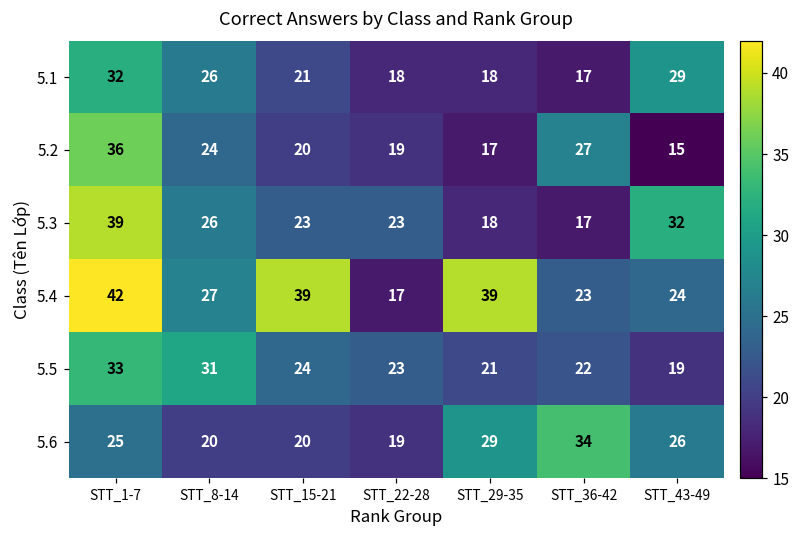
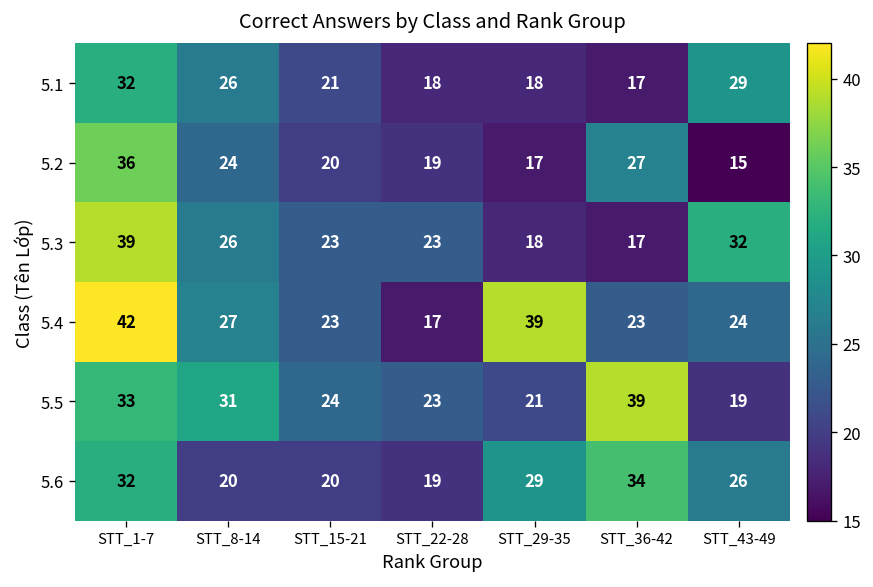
  {
    "5.1": {
      "STT_1-7": 32,
      "STT_8-14": 26,
      "STT_15-21": 21,
      "STT_22-28": 18,
      "STT_29-35": 18,
      "STT_36-42": 17,
      "STT_43-49": 29
    },
    "5.2": {
      "STT_1-7": 36,
      "STT_8-14": 24,
      "STT_15-21": 20,
      "STT_22-28": 19,
      "STT_29-35": 17,
      "STT_36-42": 27,
      "STT_43-49": 15
    },
    "5.3": {
      "STT_1-7": 39,
      "STT_8-14": 26,
      "STT_15-21": 23,
      "STT_22-28": 23,
      "STT_29-35": 18,
      "STT_36-42": 17,
      "STT_43-49": 32
    },
    "5.4": {
      "STT_1-7": 42,
      "STT_8-14": 27,
-     "STT_15-21": 39,
+     "STT_15-21": 23,
      "STT_22-28": 17,
      "STT_29-35": 39,
      "STT_36-42": 23,
      "STT_43-49": 24
    },
    "5.5": {
      "STT_1-7": 33,
      "STT_8-14": 31,
      "STT_15-21": 24,
      "STT_22-28": 23,
      "STT_29-35": 21,
-     "STT_36-42": 22,
+     "STT_36-42": 39,
      "STT_43-49": 19
    },
    "5.6": {
-     "STT_1-7": 25,
+     "STT_1-7": 32,
      "STT_8-14": 20,
      "STT_15-21": 20,
      "STT_22-28": 19,
      "STT_29-35": 29,
      "STT_36-42": 34,
      "STT_43-49": 26
    }
  }
